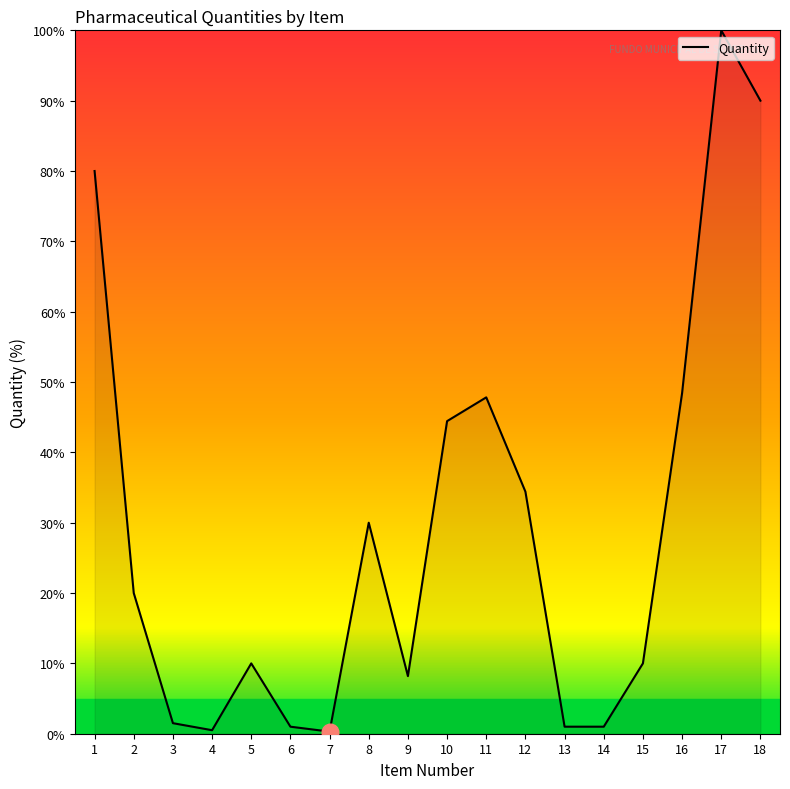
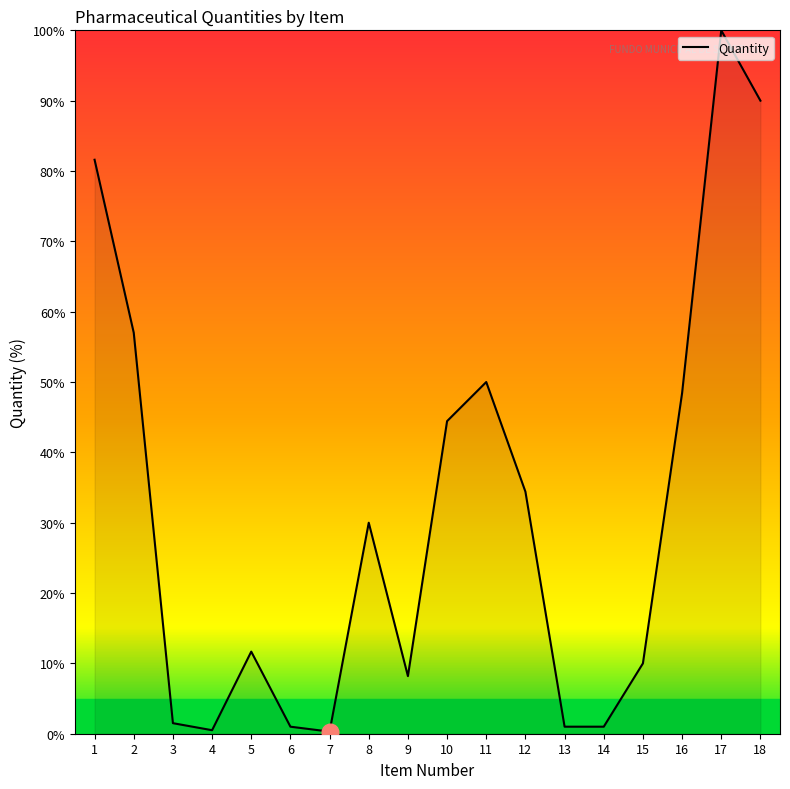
  {
    "Quantity": {
-     "1": "80%",
-     "2": "20%",
-     "5": "10%",
+     "1": "82%",
+     "2": "57%",
+     "5": "12%",
      "8": "30%",
      "9": "8%",
      "10": "44%",
-     "11": "48%",
+     "11": "50%",
      "12": "34%",
      "15": "10%",
      "16": "48%",
      "17": "100%",
      "18": "90%"
    }
  }
